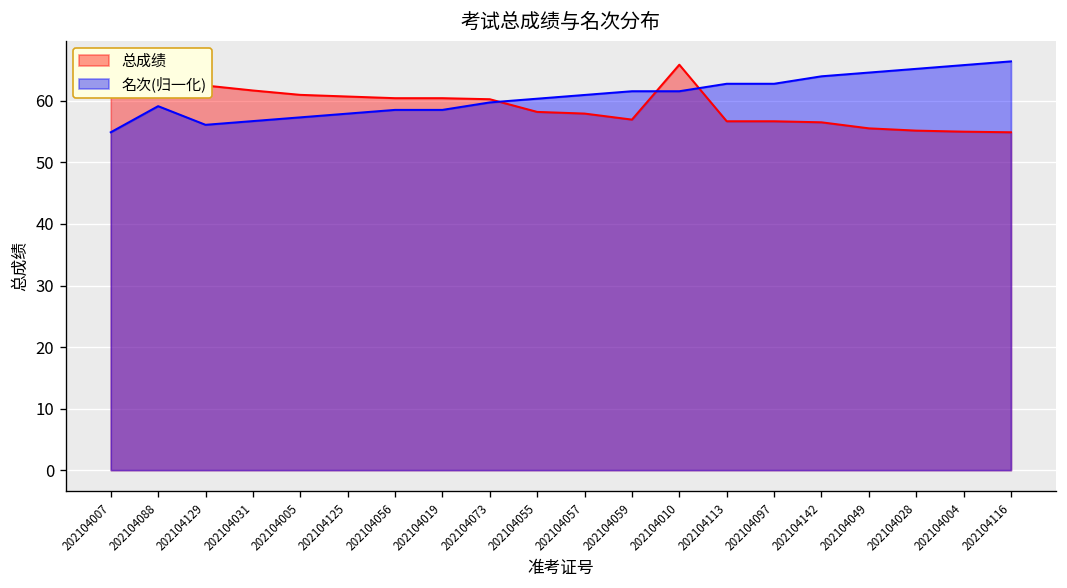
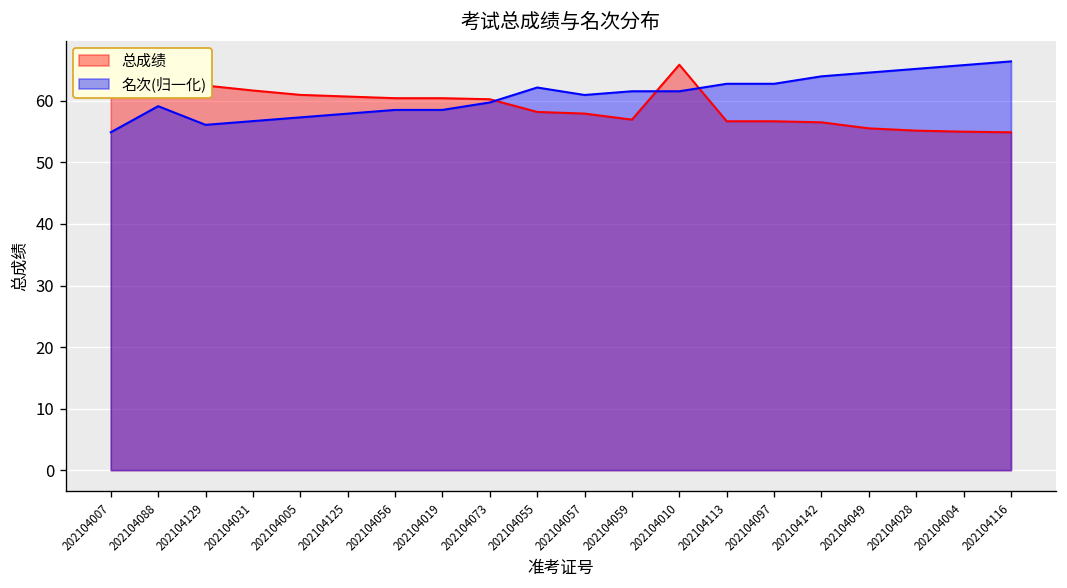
  {
    "总成绩": {
      "202104031": 62,
      "202104005": 61,
      "202104125": 61,
      "202104056": 60,
      "202104019": 60,
      "202104073": 60,
      "202104055": 58,
      "202104057": 58,
      "202104059": 57,
      "202104010": 66,
      "202104113": 57,
      "202104097": 57,
      "202104142": 57,
      "202104049": 56,
      "202104028": 55,
      "202104004": 55,
      "202104116": 55
    },
    "名次(归一化)": {
      "202104007": 55,
      "202104088": 59,
      "202104129": 56,
      "202104031": 57,
      "202104005": 57,
      "202104125": 58,
      "202104056": 59,
      "202104019": 59,
      "202104073": 60,
-     "202104055": 60,
+     "202104055": 62,
      "202104057": 61,
      "202104059": 62,
      "202104010": 62,
      "202104113": 63,
      "202104097": 63,
      "202104142": 64,
      "202104049": 65,
      "202104028": 65,
      "202104004": 66,
      "202104116": 66
    }
  }
